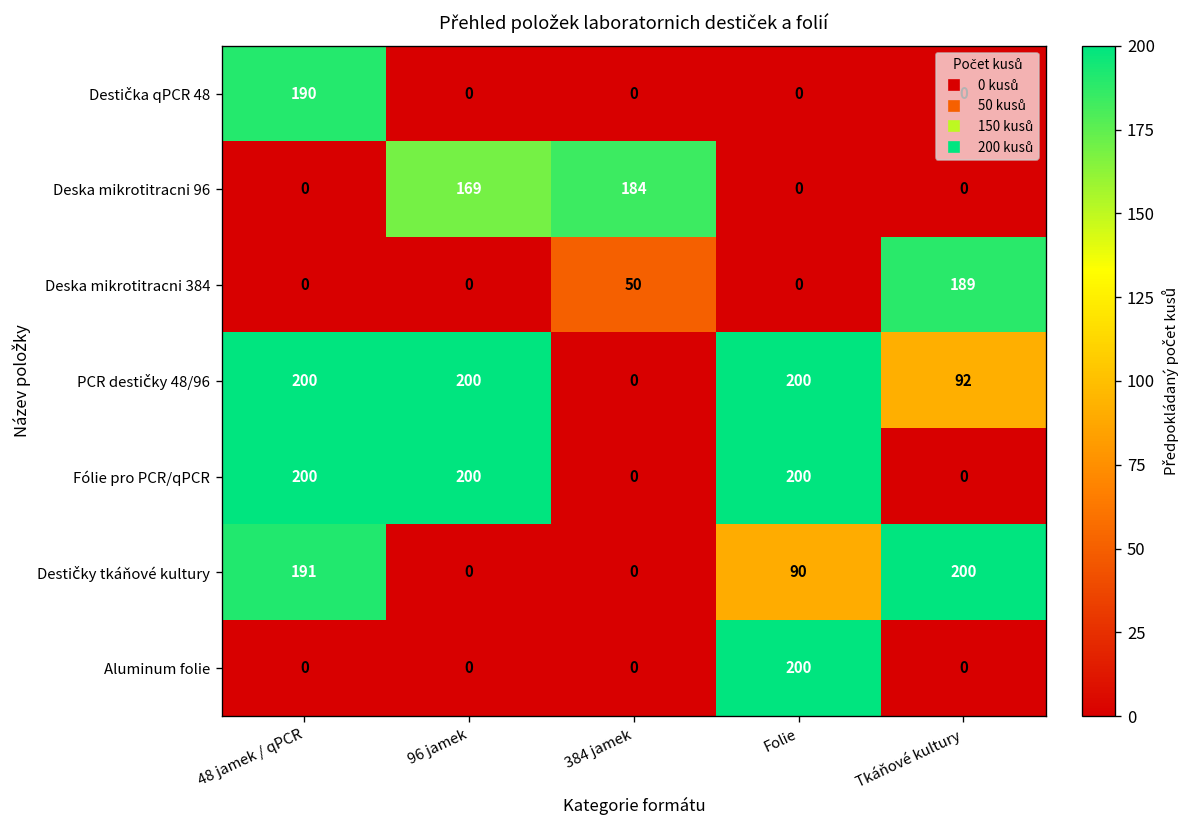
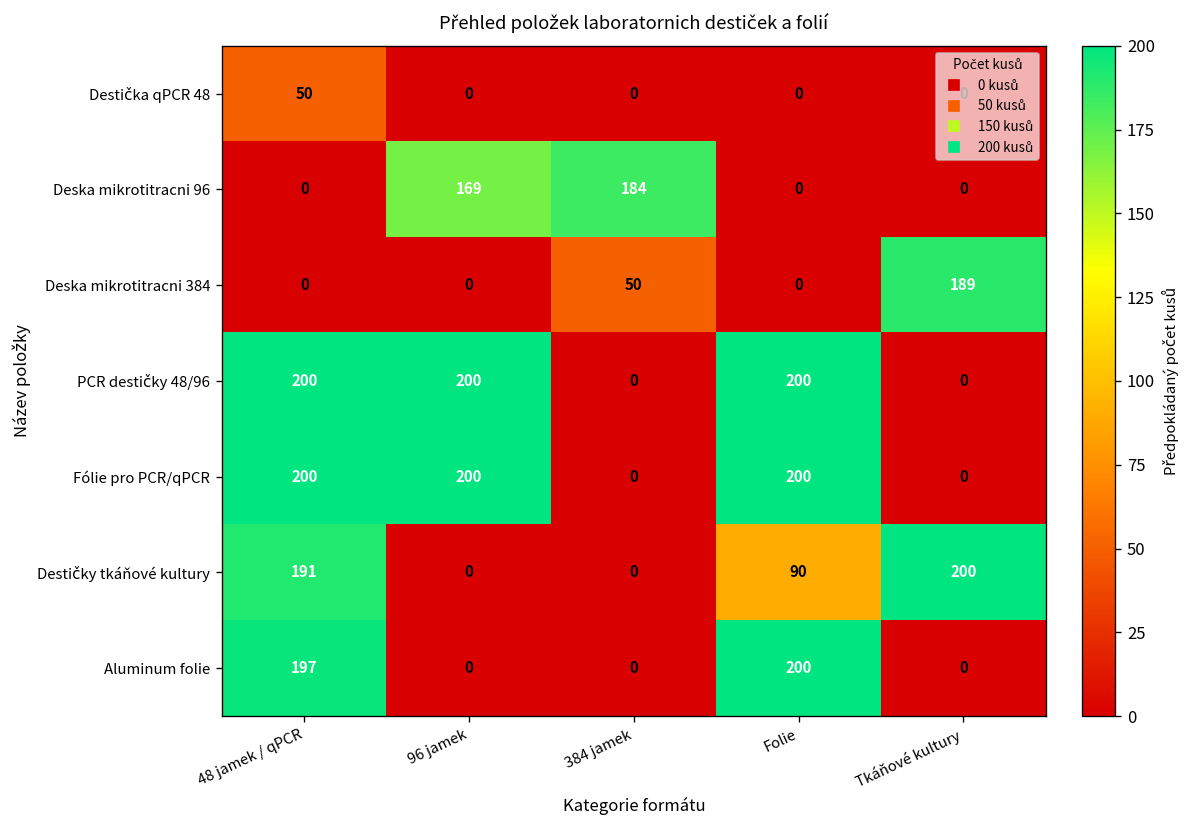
  {
    "Destička qPCR 48": {
-     "48 jamek / qPCR": 190,
+     "48 jamek / qPCR": 50,
      "96 jamek": 0,
      "384 jamek": 0,
      "Folie": 0
    },
    "Deska mikrotitracni 96": {
      "48 jamek / qPCR": 0,
      "96 jamek": 169,
      "384 jamek": 184,
      "Folie": 0,
      "Tkáňové kultury": 0
    },
    "Deska mikrotitracni 384": {
      "48 jamek / qPCR": 0,
      "96 jamek": 0,
      "384 jamek": 50,
      "Folie": 0,
      "Tkáňové kultury": 189
    },
    "PCR destičky 48/96": {
      "48 jamek / qPCR": 200,
      "96 jamek": 200,
      "384 jamek": 0,
      "Folie": 200,
-     "Tkáňové kultury": 92
+     "Tkáňové kultury": 0
    },
    "Fólie pro PCR/qPCR": {
      "48 jamek / qPCR": 200,
      "96 jamek": 200,
      "384 jamek": 0,
      "Folie": 200,
      "Tkáňové kultury": 0
    },
    "Destičky tkáňové kultury": {
      "48 jamek / qPCR": 191,
      "96 jamek": 0,
      "384 jamek": 0,
      "Folie": 90,
      "Tkáňové kultury": 200
    },
    "Aluminum folie": {
-     "48 jamek / qPCR": 0,
+     "48 jamek / qPCR": 197,
      "96 jamek": 0,
      "384 jamek": 0,
      "Folie": 200,
      "Tkáňové kultury": 0
    }
  }
